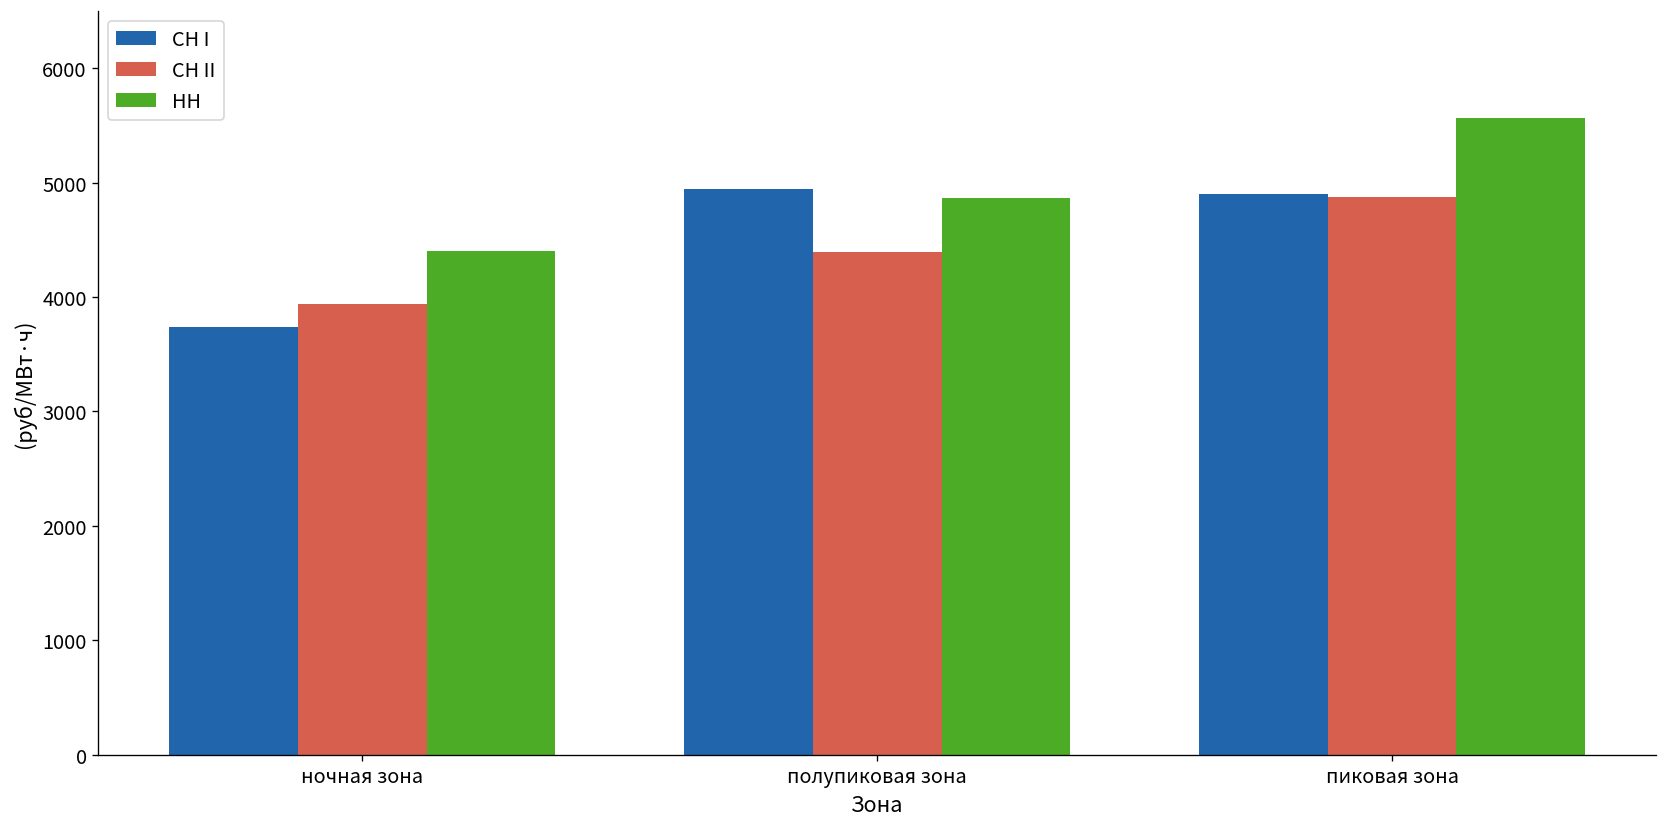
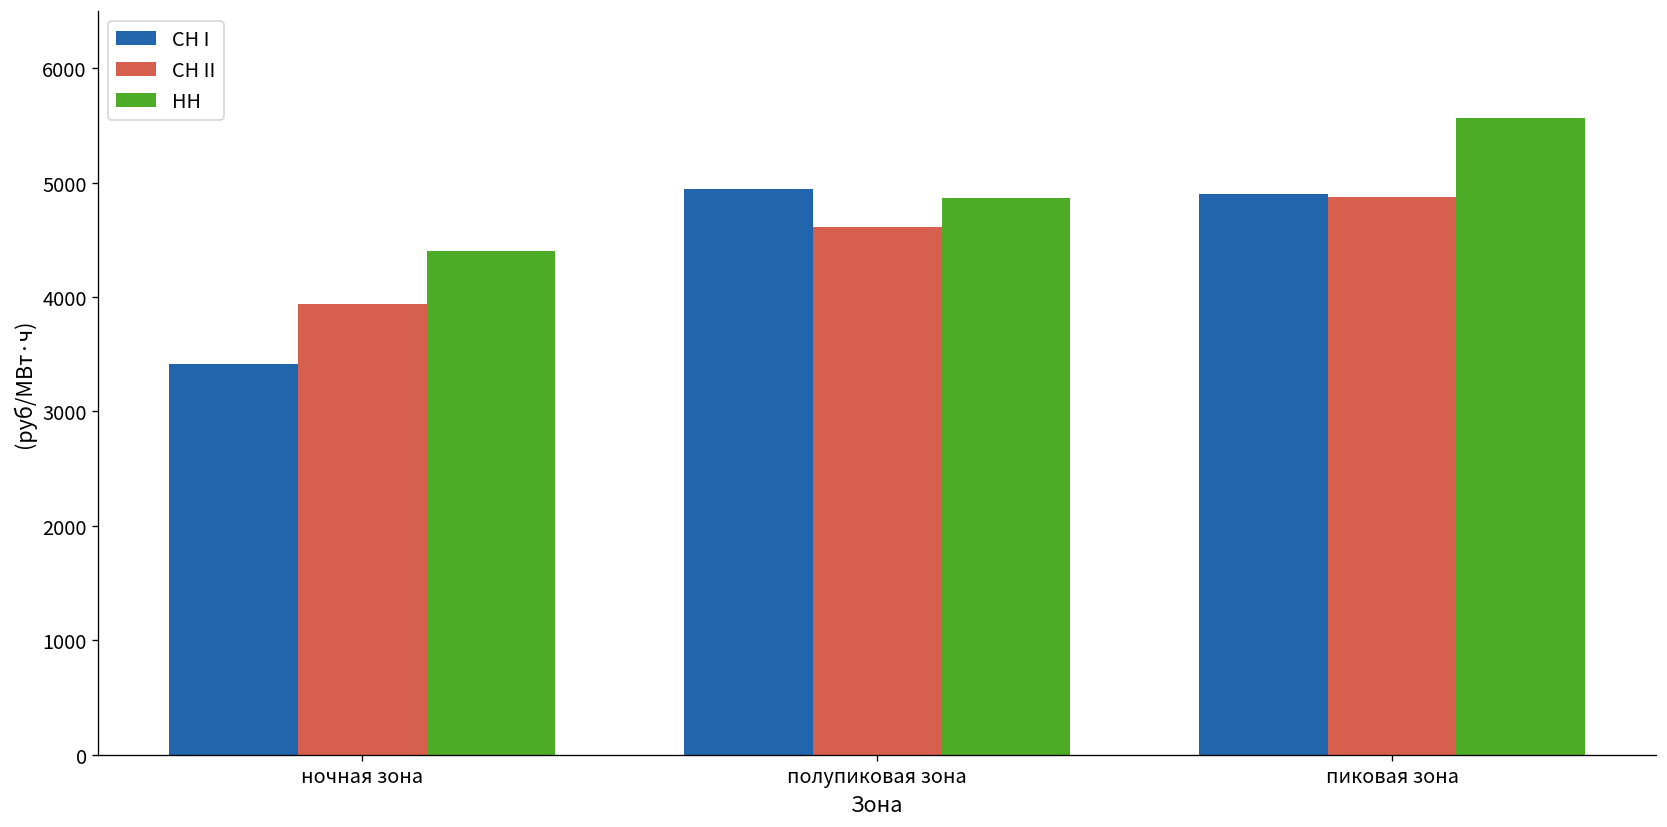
  {
    "СН I": {
-     "ночная зона": 3700,
+     "ночная зона": 3400,
      "полупиковая зона": 4900,
      "пиковая зона": 4900
    },
    "СН II": {
      "ночная зона": 3900,
-     "полупиковая зона": 4400,
+     "полупиковая зона": 4600,
      "пиковая зона": 4900
    },
    "НН": {
      "ночная зона": 4400,
      "полупиковая зона": 4900,
      "пиковая зона": 5600
    }
  }
